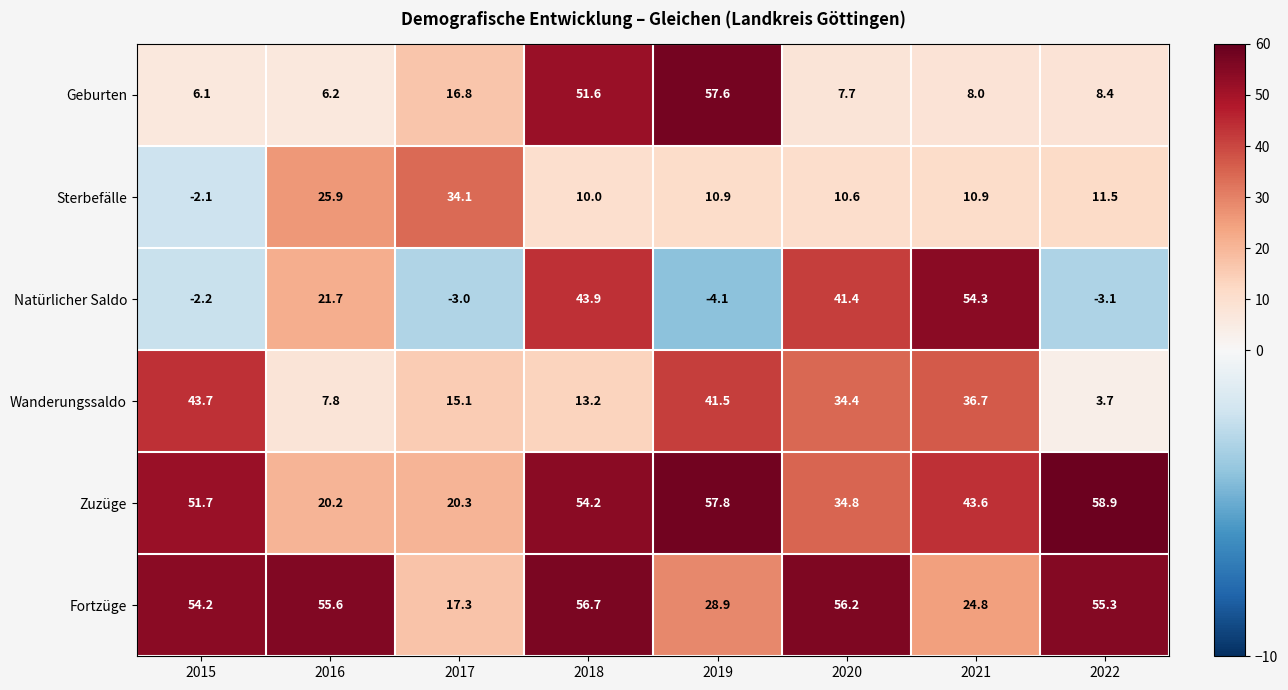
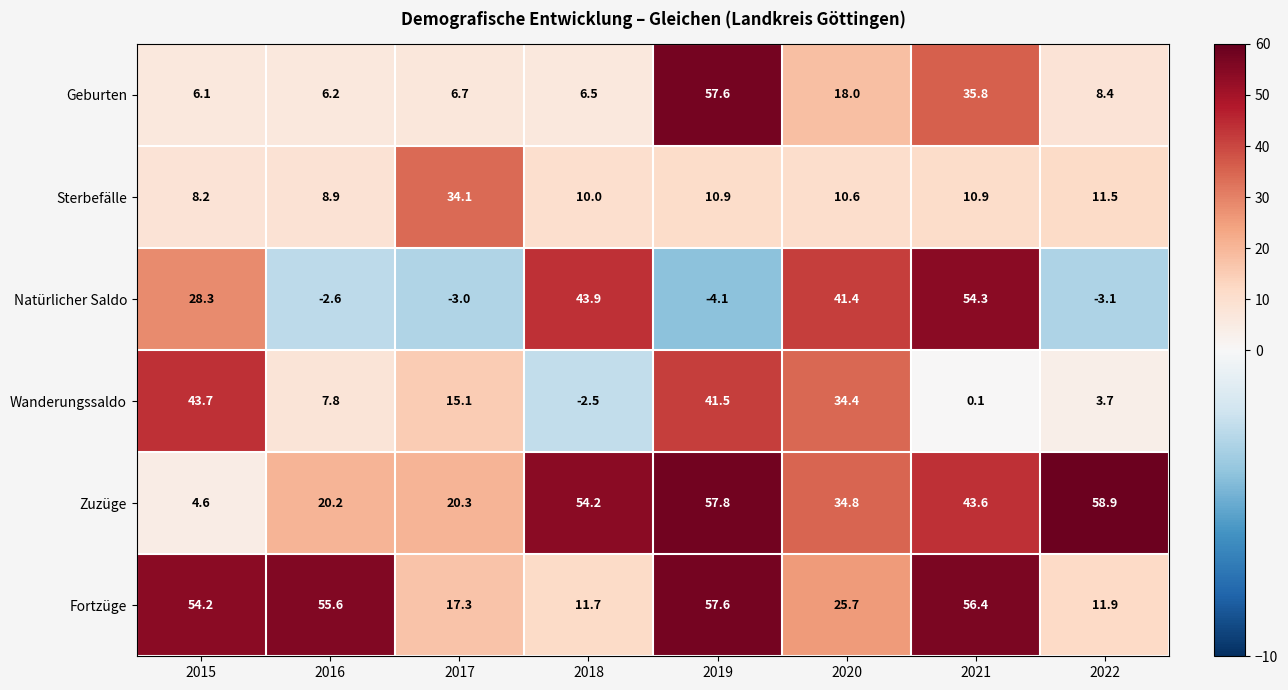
  {
    "Geburten": {
      "2015": 6.1,
      "2016": 6.2,
-     "2017": 16.8,
-     "2018": 51.6,
+     "2017": 6.7,
+     "2018": 6.5,
      "2019": 57.6,
-     "2020": 7.7,
-     "2021": 8.0,
+     "2020": 18.0,
+     "2021": 35.8,
      "2022": 8.4
    },
    "Sterbefälle": {
-     "2015": -2.1,
-     "2016": 25.9,
+     "2015": 8.2,
+     "2016": 8.9,
      "2017": 34.1,
      "2018": 10.0,
      "2019": 10.9,
      "2020": 10.6,
      "2021": 10.9,
      "2022": 11.5
    },
    "Natürlicher Saldo": {
-     "2015": -2.2,
-     "2016": 21.7,
+     "2015": 28.3,
+     "2016": -2.6,
      "2017": -3.0,
      "2018": 43.9,
      "2019": -4.1,
      "2020": 41.4,
      "2021": 54.3,
      "2022": -3.1
    },
    "Wanderungssaldo": {
      "2015": 43.7,
      "2016": 7.8,
      "2017": 15.1,
-     "2018": 13.2,
+     "2018": -2.5,
      "2019": 41.5,
      "2020": 34.4,
-     "2021": 36.7,
+     "2021": 0.1,
      "2022": 3.7
    },
    "Zuzüge": {
-     "2015": 51.7,
+     "2015": 4.6,
      "2016": 20.2,
      "2017": 20.3,
      "2018": 54.2,
      "2019": 57.8,
      "2020": 34.8,
      "2021": 43.6,
      "2022": 58.9
    },
    "Fortzüge": {
      "2015": 54.2,
      "2016": 55.6,
      "2017": 17.3,
-     "2018": 56.7,
-     "2019": 28.9,
-     "2020": 56.2,
-     "2021": 24.8,
-     "2022": 55.3
+     "2018": 11.7,
+     "2019": 57.6,
+     "2020": 25.7,
+     "2021": 56.4,
+     "2022": 11.9
    }
  }
